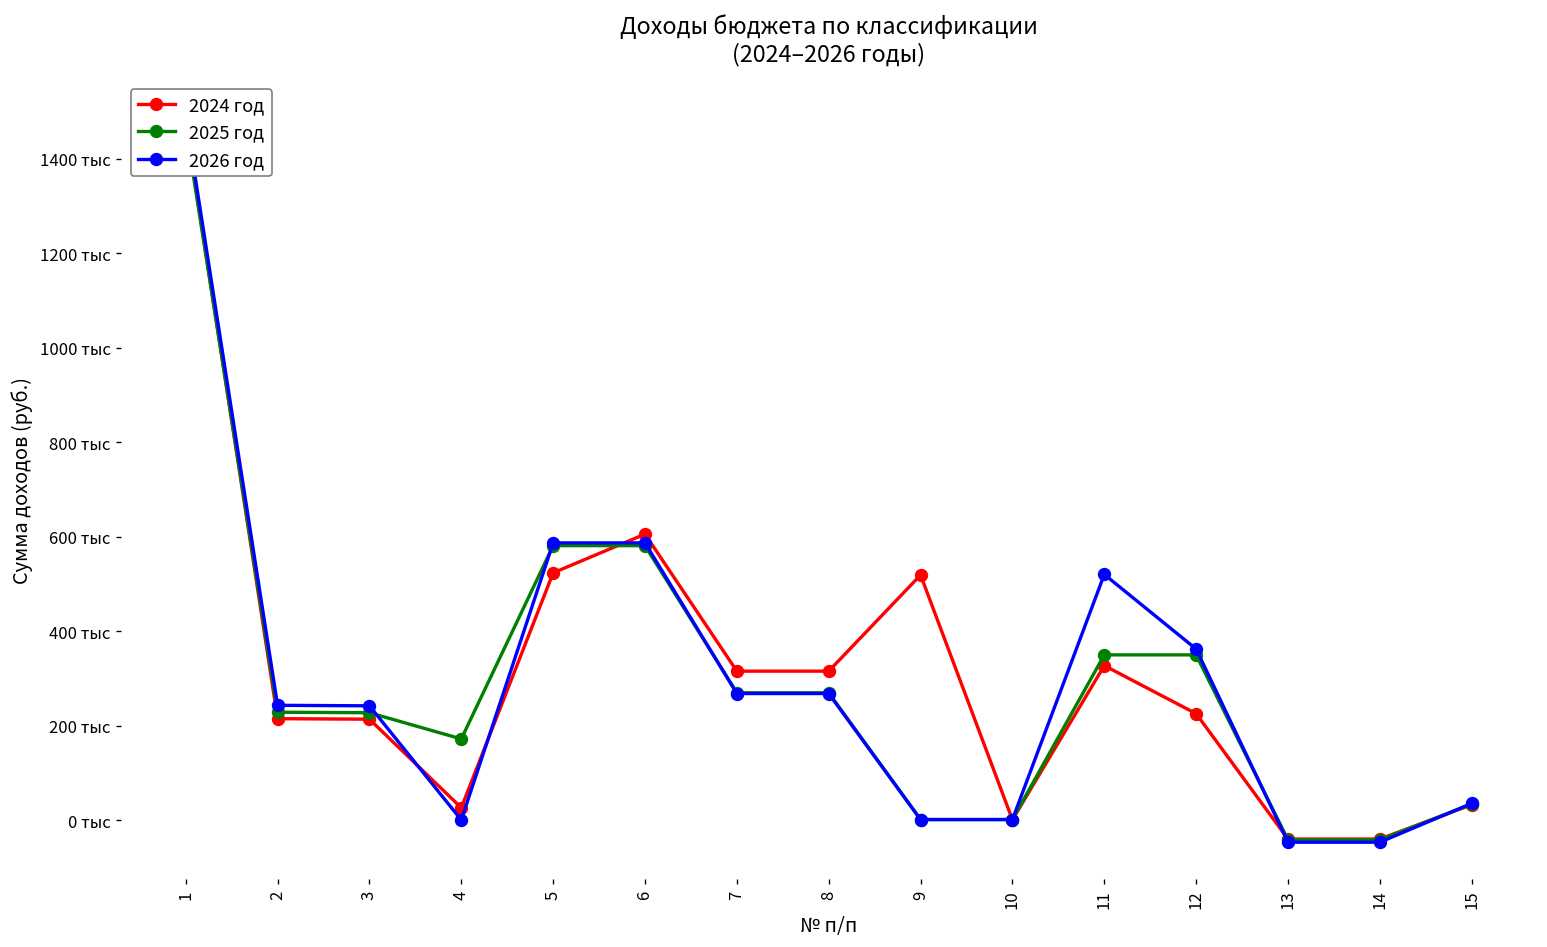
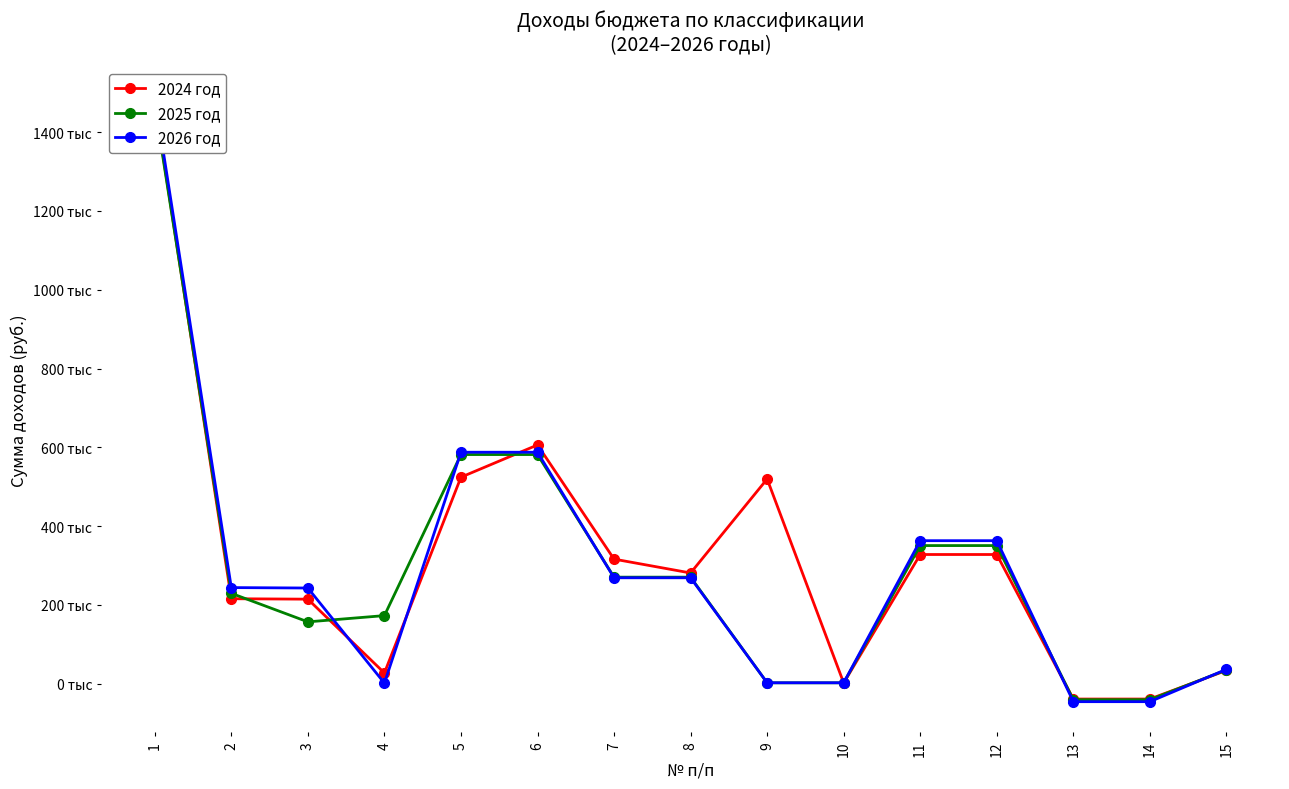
  {
    "2024 год": {
      "2": "220 тыс",
      "3": "210 тыс",
      "4": "30 тыс",
      "5": "520 тыс",
      "6": "610 тыс",
      "7": "320 тыс",
-     "8": "320 тыс",
+     "8": "280 тыс",
      "9": "520 тыс",
      "11": "330 тыс",
-     "12": "230 тыс"
+     "12": "330 тыс"
    },
    "2025 год": {
      "2": "230 тыс",
-     "3": "230 тыс",
+     "3": "160 тыс",
      "4": "170 тыс",
      "11": "350 тыс",
      "12": "350 тыс"
    },
    "2026 год": {
      "2": "240 тыс",
      "3": "240 тыс",
      "4": "0 тыс",
-     "11": "520 тыс",
+     "11": "360 тыс",
      "12": "360 тыс"
    }
  }
